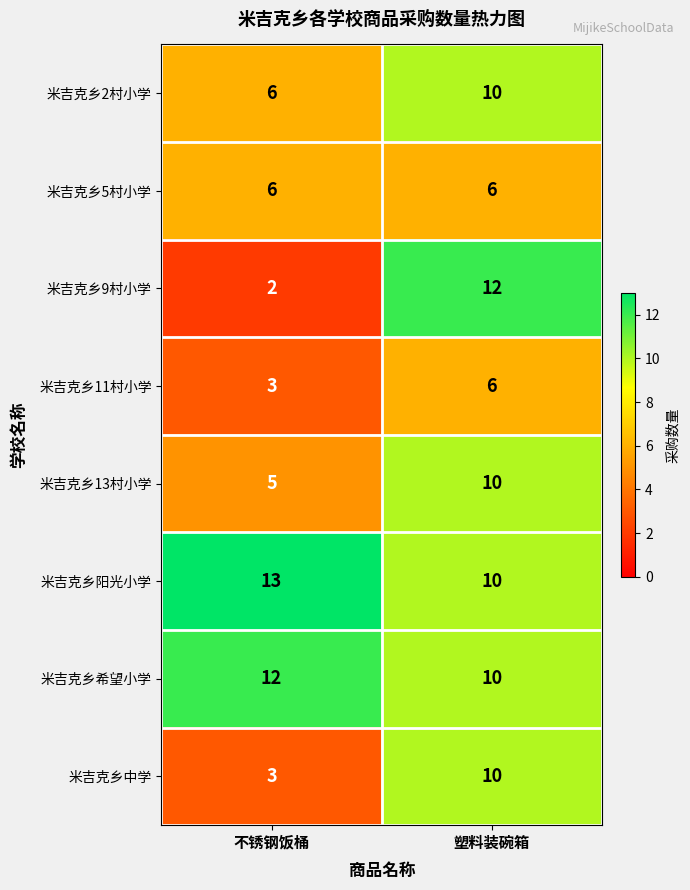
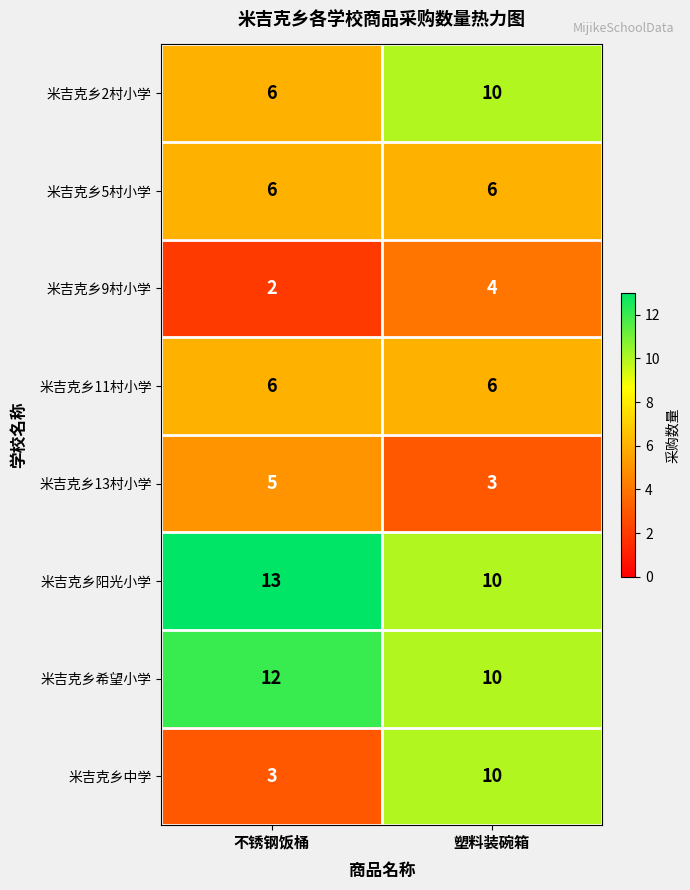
  {
    "米吉克乡2村小学": {
      "不锈钢饭桶": 6,
      "塑料装碗箱": 10
    },
    "米吉克乡5村小学": {
      "不锈钢饭桶": 6,
      "塑料装碗箱": 6
    },
    "米吉克乡9村小学": {
      "不锈钢饭桶": 2,
-     "塑料装碗箱": 12
+     "塑料装碗箱": 4
    },
    "米吉克乡11村小学": {
-     "不锈钢饭桶": 3,
+     "不锈钢饭桶": 6,
      "塑料装碗箱": 6
    },
    "米吉克乡13村小学": {
      "不锈钢饭桶": 5,
-     "塑料装碗箱": 10
+     "塑料装碗箱": 3
    },
    "米吉克乡阳光小学": {
      "不锈钢饭桶": 13,
      "塑料装碗箱": 10
    },
    "米吉克乡希望小学": {
      "不锈钢饭桶": 12,
      "塑料装碗箱": 10
    },
    "米吉克乡中学": {
      "不锈钢饭桶": 3,
      "塑料装碗箱": 10
    }
  }
